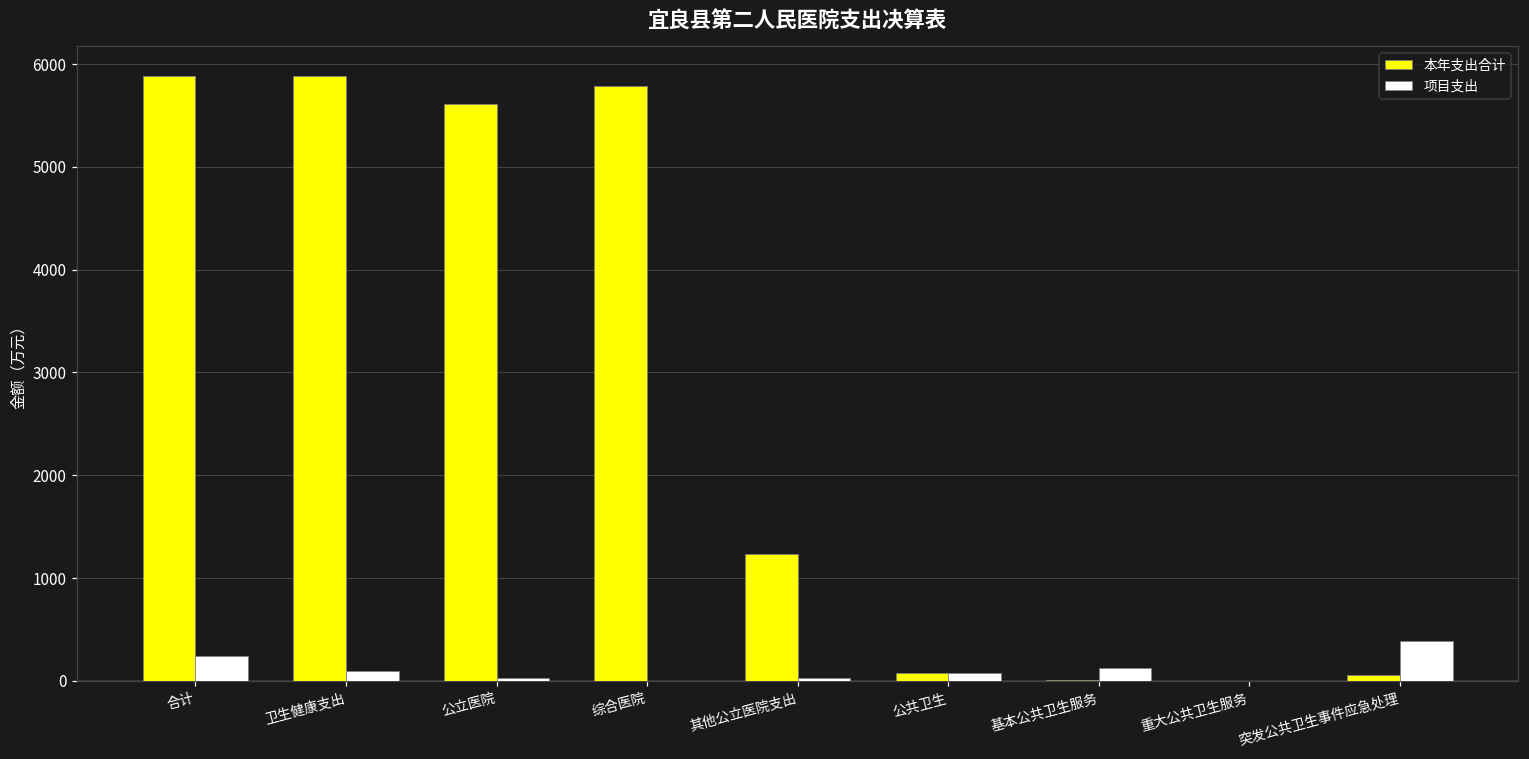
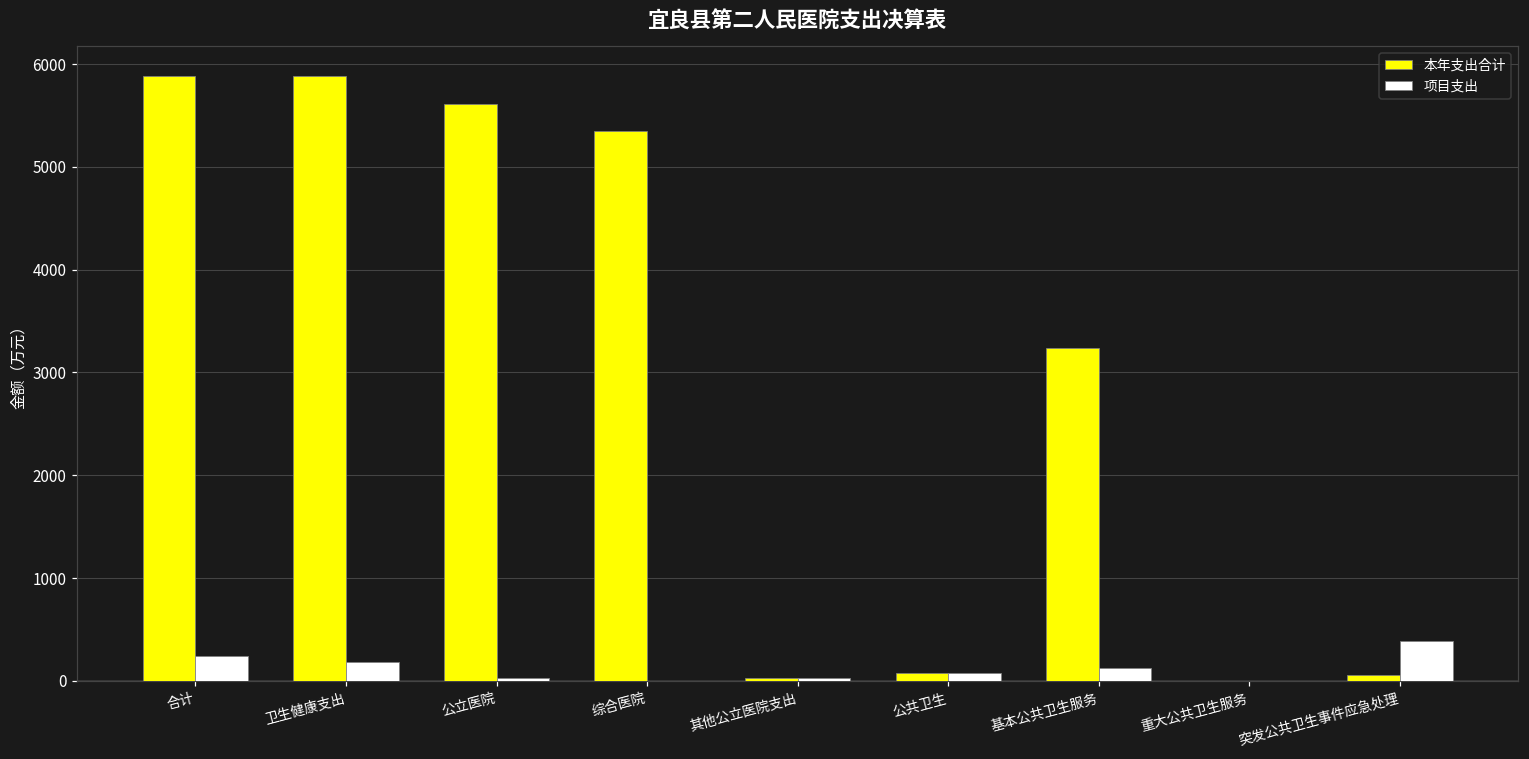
  {
    "本年支出合计": {
      "合计": 5900,
      "卫生健康支出": 5900,
      "公立医院": 5600,
-     "综合医院": 5800,
-     "其他公立医院支出": 1200,
+     "综合医院": 5400,
+     "其他公立医院支出": 0,
      "公共卫生": 100,
-     "基本公共卫生服务": 0,
+     "基本公共卫生服务": 3200,
      "突发公共卫生事件应急处理": 100
    },
    "项目支出": {
      "合计": 200,
-     "卫生健康支出": 100,
+     "卫生健康支出": 200,
      "公立医院": 0,
      "综合医院": 0,
      "其他公立医院支出": 0,
      "公共卫生": 100,
      "基本公共卫生服务": 100,
      "突发公共卫生事件应急处理": 400
    }
  }
